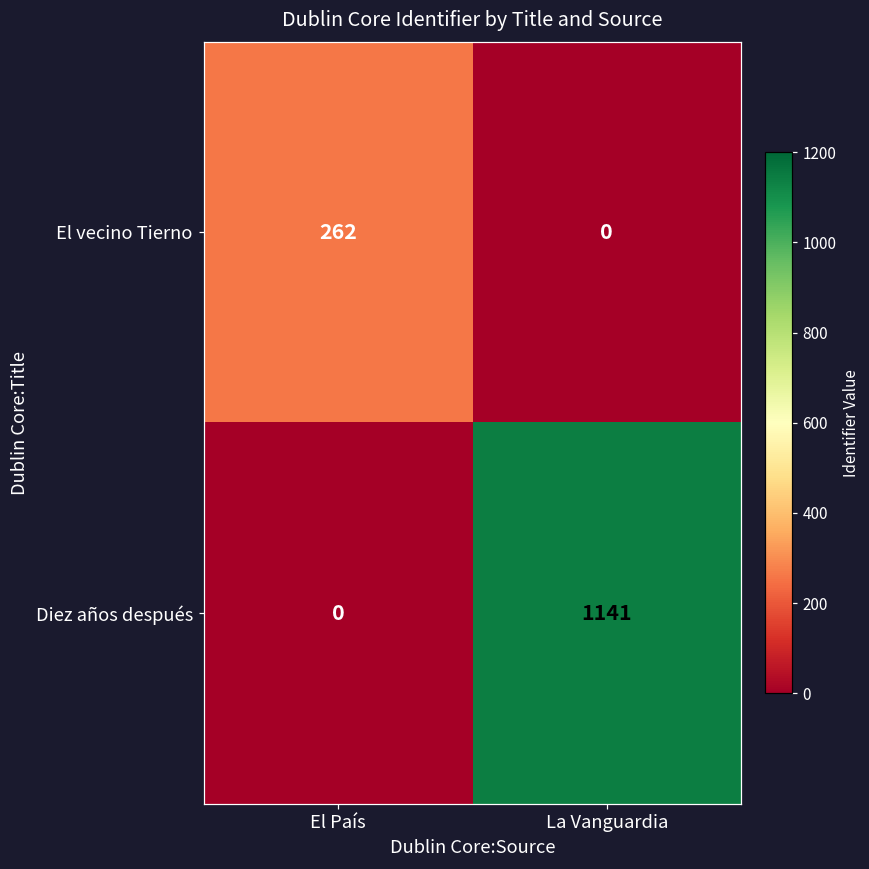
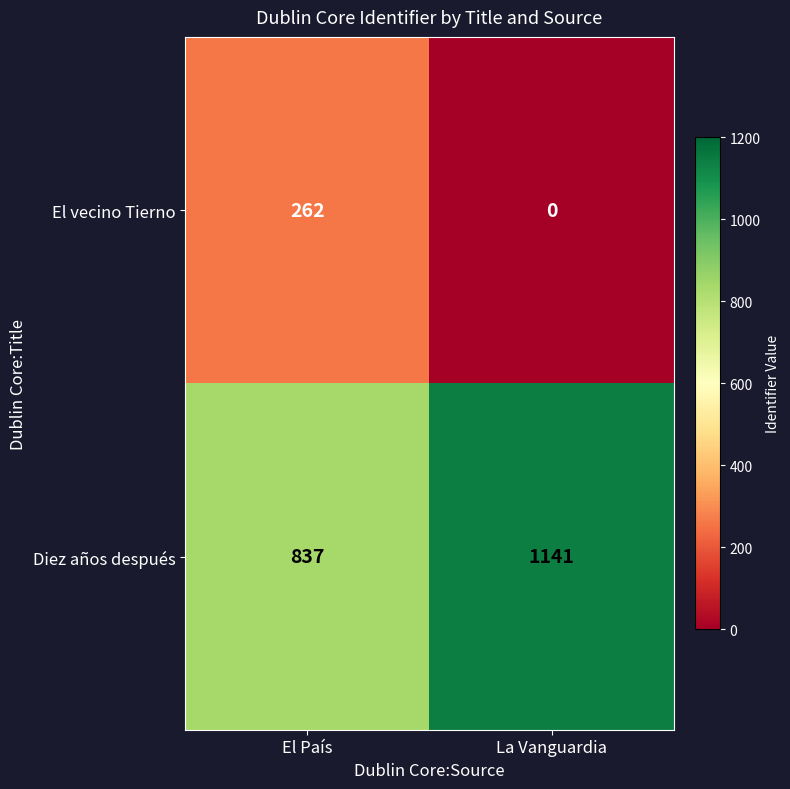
  {
    "El vecino Tierno": {
      "El País": 262,
      "La Vanguardia": 0
    },
    "Diez años después": {
-     "El País": 0,
+     "El País": 837,
      "La Vanguardia": 1141
    }
  }
